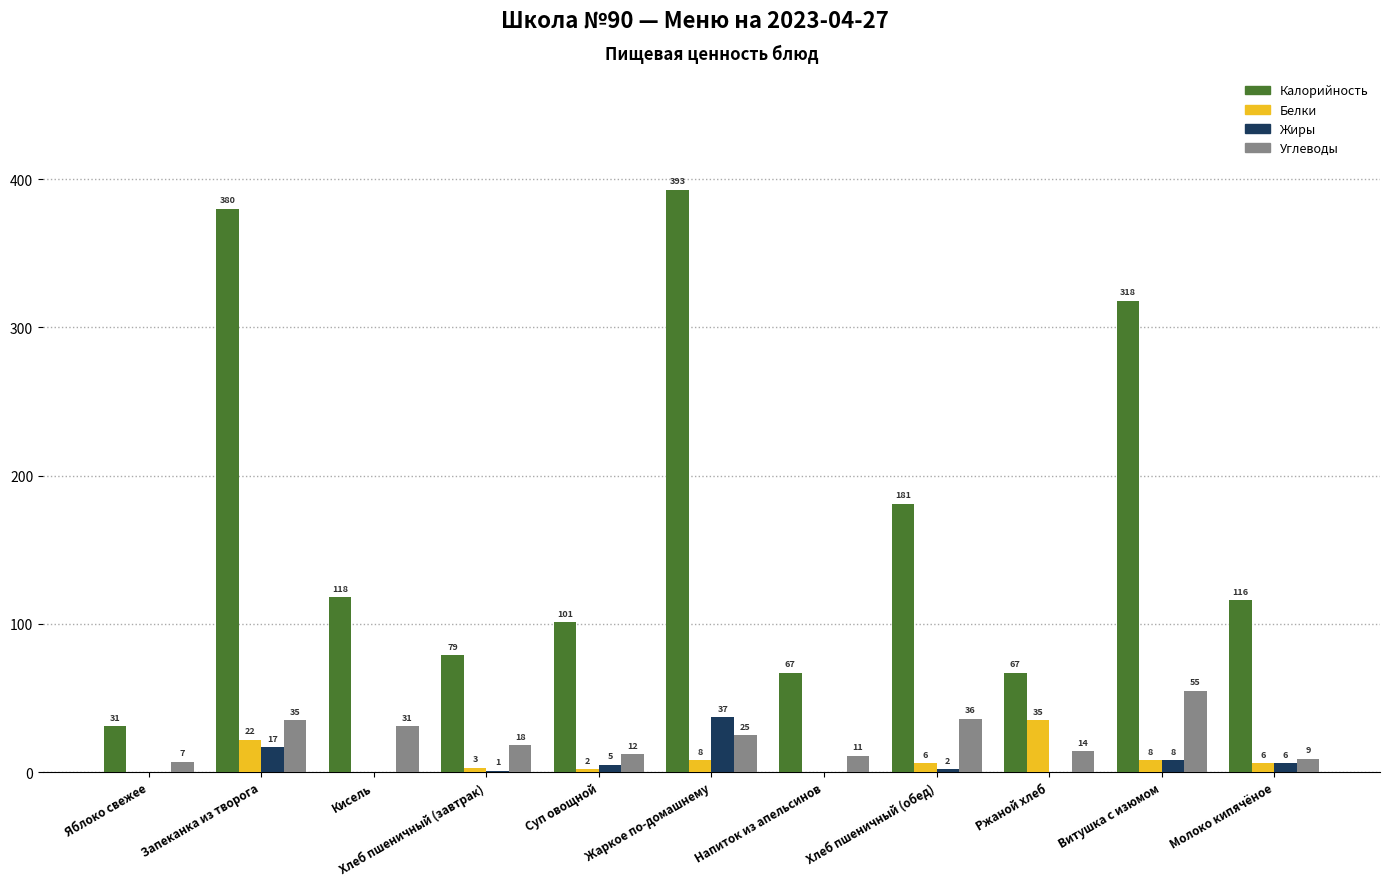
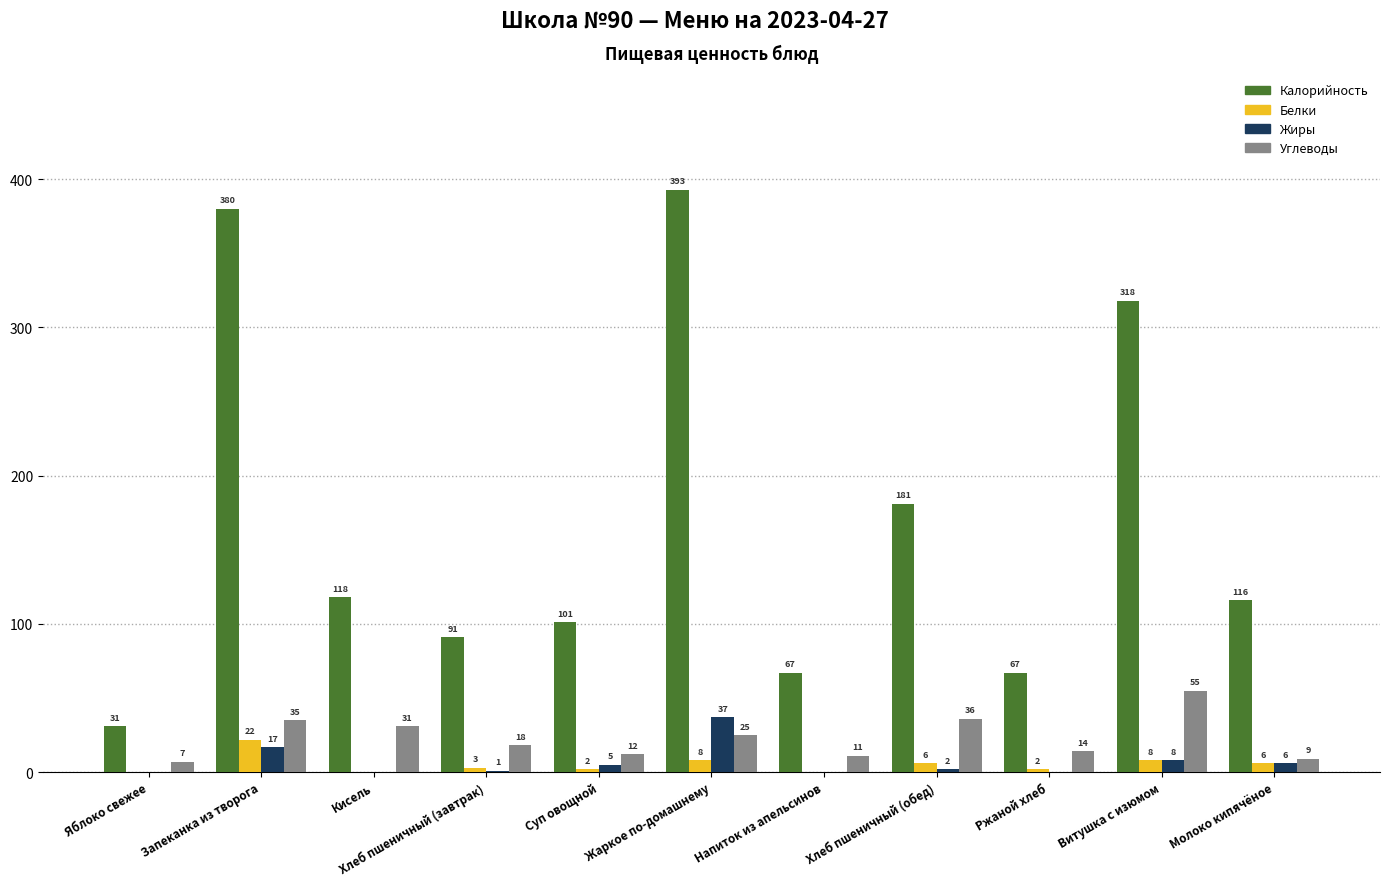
  {
    "Калорийность": {
      "Яблоко свежее": 31,
      "Запеканка из творога": 380,
      "Кисель": 118,
-     "Хлеб пшеничный (завтрак)": 79,
+     "Хлеб пшеничный (завтрак)": 91,
      "Суп овощной": 101,
      "Жаркое по-домашнему": 393,
      "Напиток из апельсинов": 67,
      "Хлеб пшеничный (обед)": 181,
      "Ржаной хлеб": 67,
      "Витушка с изюмом": 318,
      "Молоко кипячёное": 116
    },
    "Белки": {
      "Запеканка из творога": 22,
      "Хлеб пшеничный (завтрак)": 3,
      "Суп овощной": 2,
      "Жаркое по-домашнему": 8,
      "Хлеб пшеничный (обед)": 6,
-     "Ржаной хлеб": 35,
+     "Ржаной хлеб": 2,
      "Витушка с изюмом": 8,
      "Молоко кипячёное": 6
    },
    "Жиры": {
      "Запеканка из творога": 17,
      "Хлеб пшеничный (завтрак)": 1,
      "Суп овощной": 5,
      "Жаркое по-домашнему": 37,
      "Хлеб пшеничный (обед)": 2,
      "Витушка с изюмом": 8,
      "Молоко кипячёное": 6
    },
    "Углеводы": {
      "Яблоко свежее": 7,
      "Запеканка из творога": 35,
      "Кисель": 31,
      "Хлеб пшеничный (завтрак)": 18,
      "Суп овощной": 12,
      "Жаркое по-домашнему": 25,
      "Напиток из апельсинов": 11,
      "Хлеб пшеничный (обед)": 36,
      "Ржаной хлеб": 14,
      "Витушка с изюмом": 55,
      "Молоко кипячёное": 9
    }
  }
